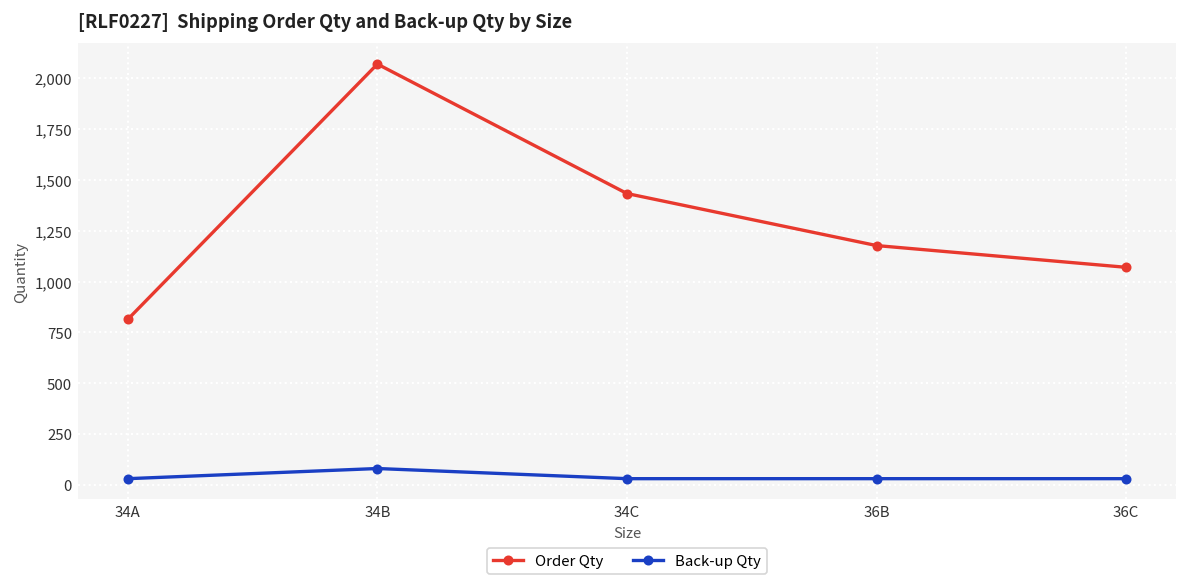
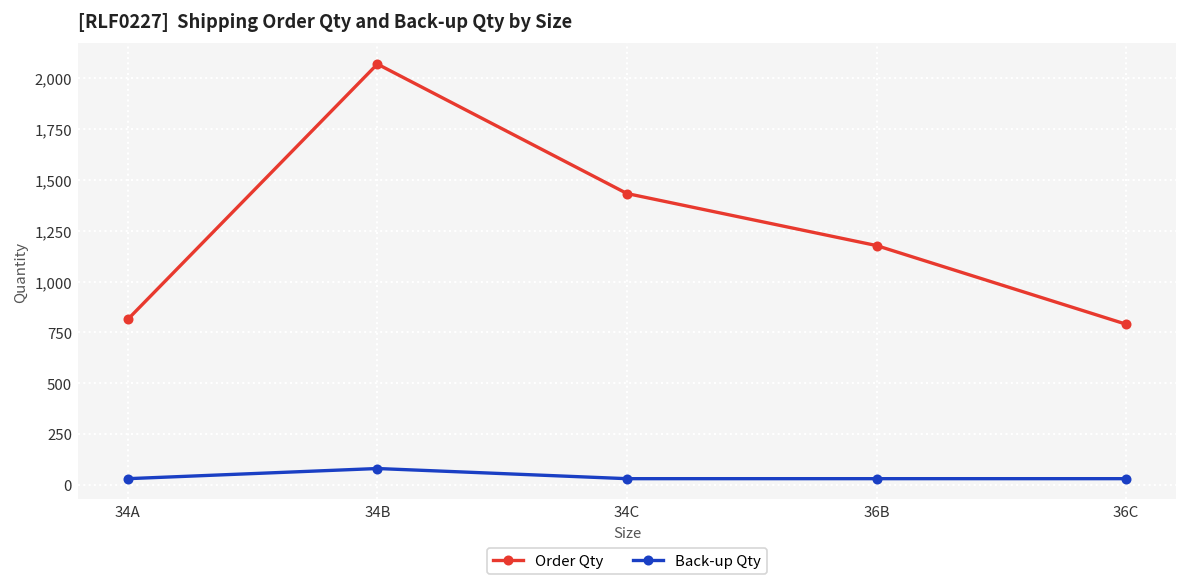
  {
    "Order Qty": {
      "34A": "810",
      "34B": "2,070",
      "34C": "1,430",
      "36B": "1,180",
-     "36C": "1,070"
+     "36C": "790"
    },
    "Back-up Qty": {
      "34A": "30",
      "34B": "80",
      "34C": "30",
      "36B": "30",
      "36C": "30"
    }
  }
